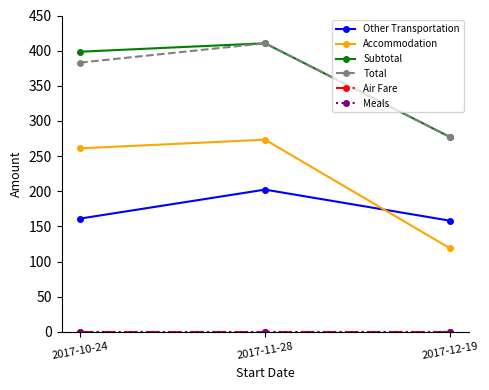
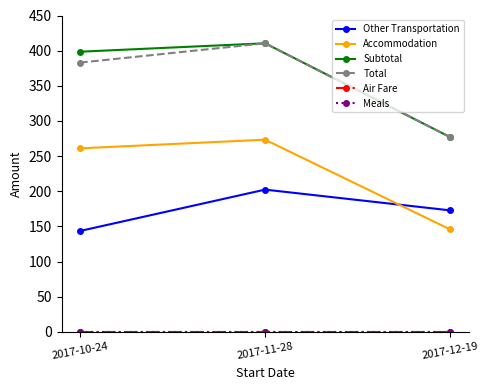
  {
    "Other Transportation": {
-     "2017-10-24": 160,
+     "2017-10-24": 140,
      "2017-11-28": 200,
-     "2017-12-19": 160
+     "2017-12-19": 170
    },
    "Accommodation": {
      "2017-10-24": 260,
      "2017-11-28": 270,
-     "2017-12-19": 120
+     "2017-12-19": 150
    },
    "Subtotal": {
      "2017-10-24": 400
    },
    "Total": {
      "2017-10-24": 380
    },
    "Meals": {
      "2017-10-24": 0,
      "2017-11-28": 0,
      "2017-12-19": 0
    }
  }
